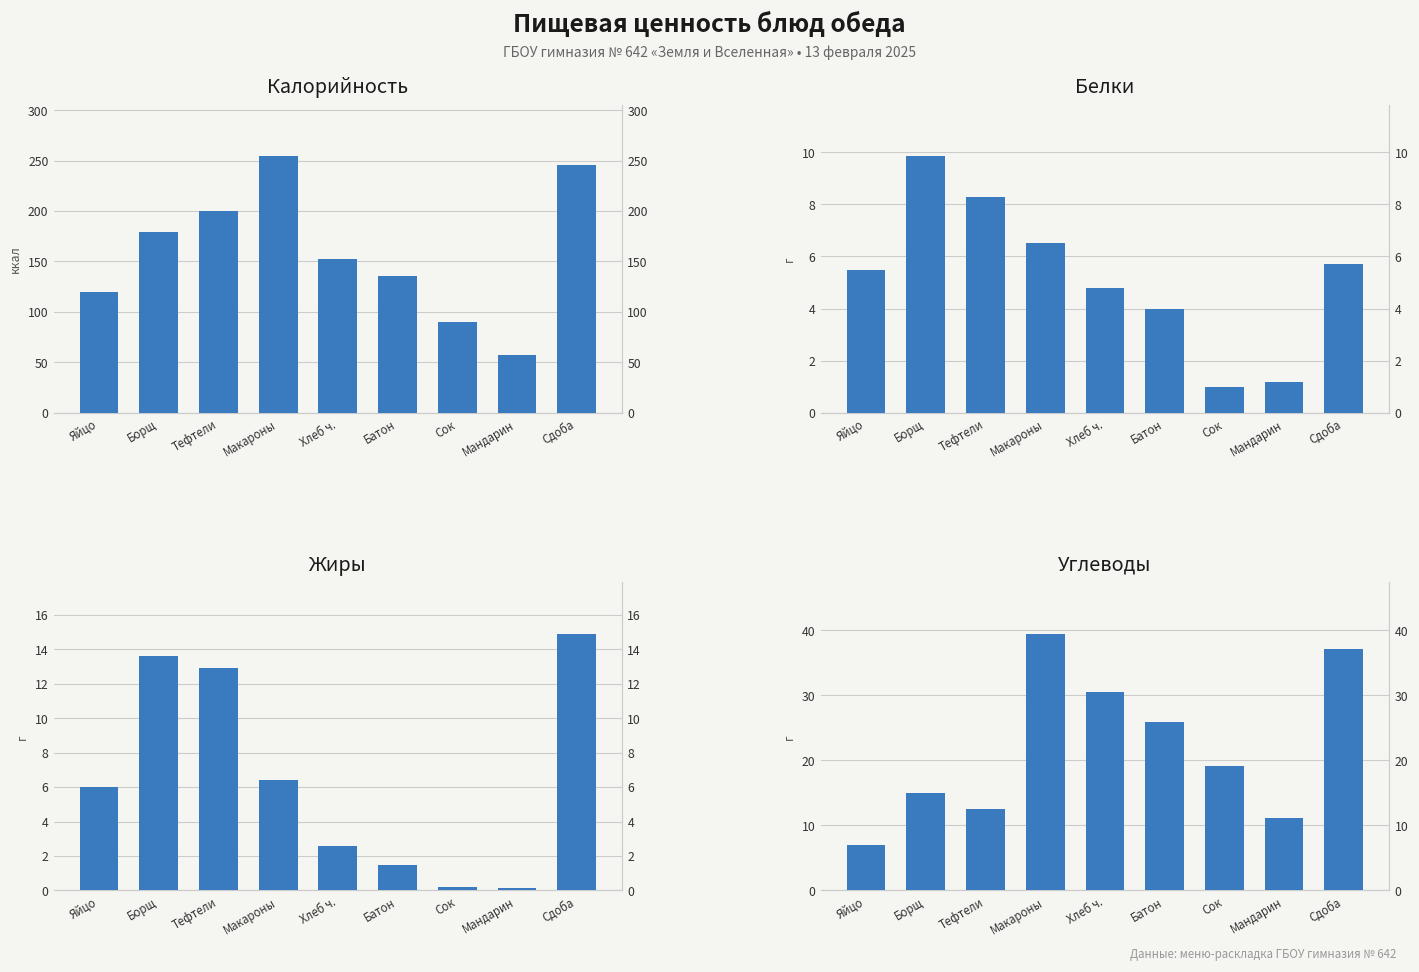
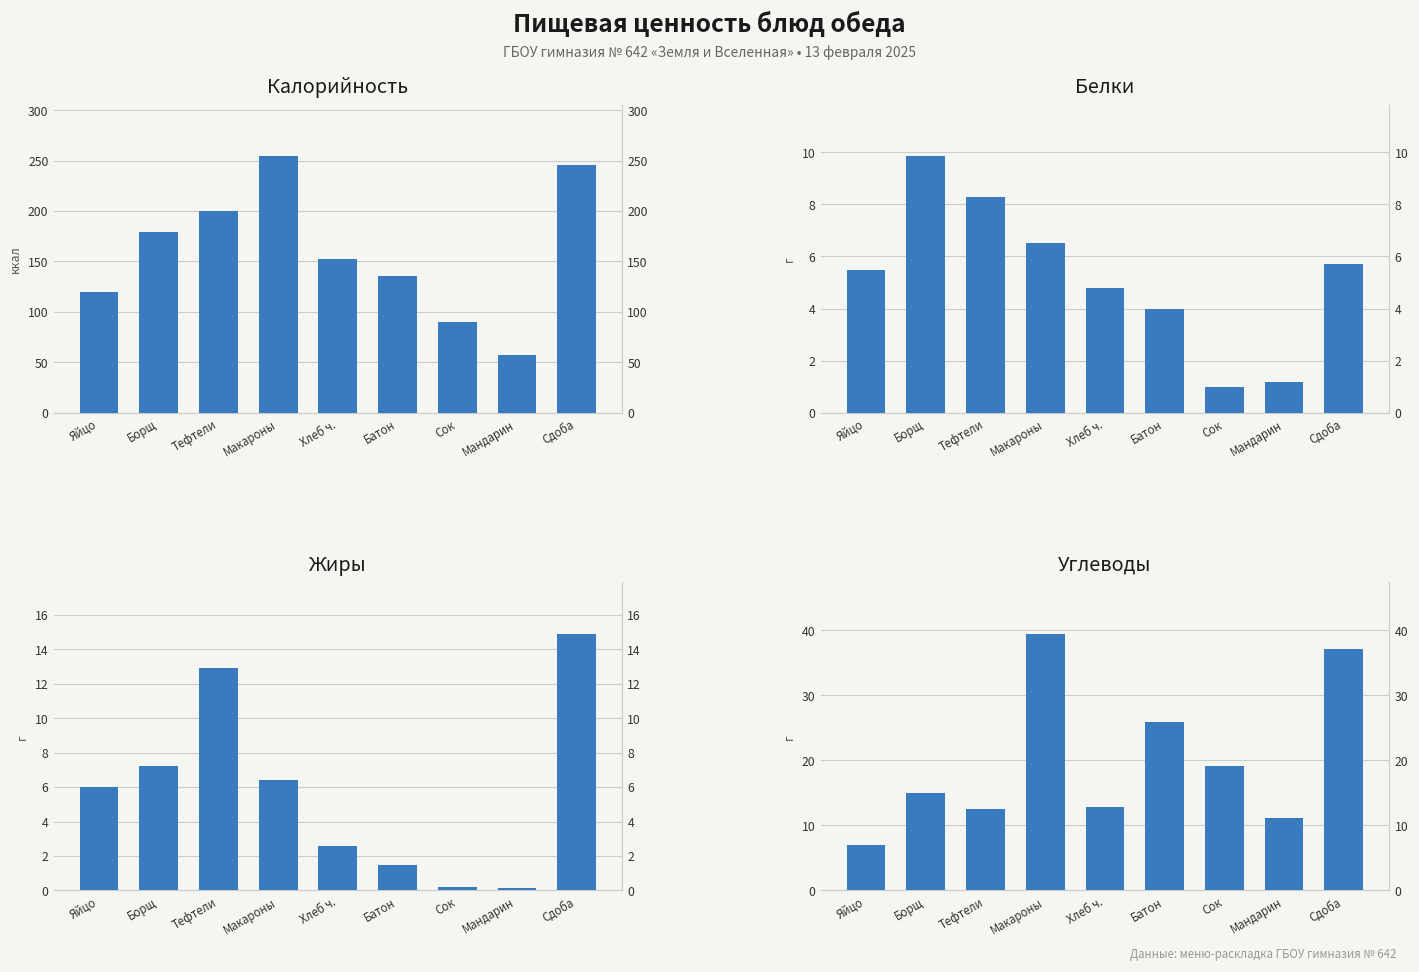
  {
    "Калорийность": {
      "Яйцо": 120,
      "Борщ": 180,
      "Тефтели": 200,
      "Макароны": 250,
      "Хлеб ч.": 150,
      "Батон": 140,
      "Сок": 90,
      "Мандарин": 60,
      "Сдоба": 250
    },
    "Белки": {
      "Яйцо": 5.5,
      "Борщ": 9.9,
      "Тефтели": 8.3,
      "Макароны": 6.5,
      "Хлеб ч.": 4.8,
      "Батон": 4.0,
      "Сок": 1.0,
      "Мандарин": 1.2,
      "Сдоба": 5.7
    },
    "Жиры": {
      "Яйцо": 6.0,
-     "Борщ": 13.6,
+     "Борщ": 7.2,
      "Тефтели": 12.9,
      "Макароны": 6.4,
      "Хлеб ч.": 2.6,
      "Батон": 1.5,
      "Сок": 0.2,
      "Сдоба": 14.9
    },
    "Углеводы": {
      "Яйцо": 7,
      "Борщ": 15,
      "Тефтели": 13,
      "Макароны": 40,
-     "Хлеб ч.": 31,
+     "Хлеб ч.": 13,
      "Батон": 26,
      "Сок": 19,
      "Мандарин": 11,
      "Сдоба": 37
    }
  }
